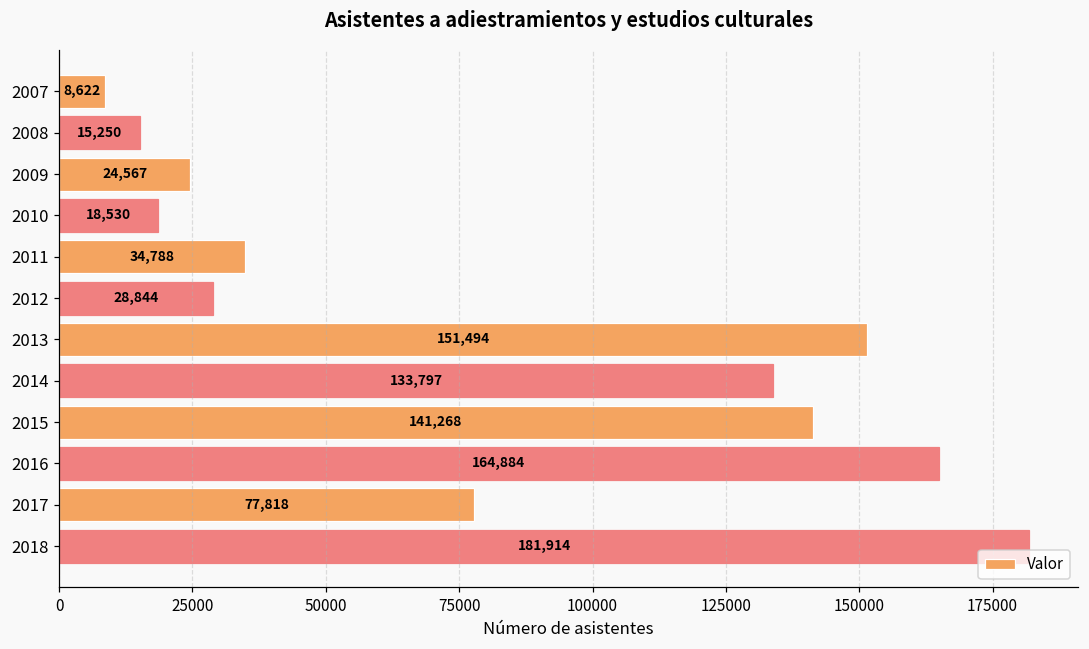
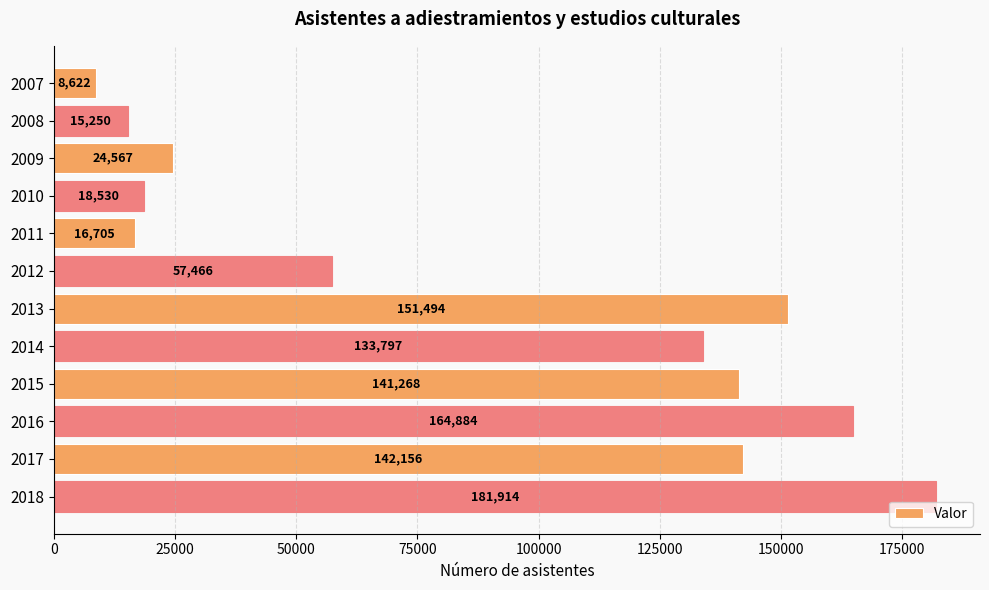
  {
    "2007": "8,622",
    "2008": "15,250",
    "2009": "24,567",
    "2010": "18,530",
-   "2011": "34,788",
-   "2012": "28,844",
+   "2011": "16,705",
+   "2012": "57,466",
    "2013": "151,494",
    "2014": "133,797",
    "2015": "141,268",
    "2016": "164,884",
-   "2017": "77,818",
+   "2017": "142,156",
    "2018": "181,914"
  }
